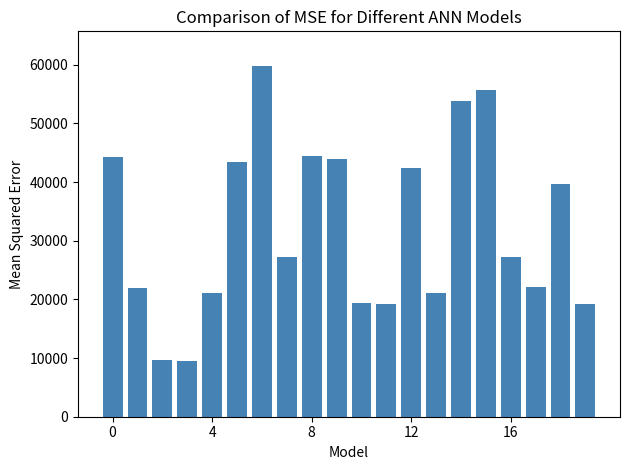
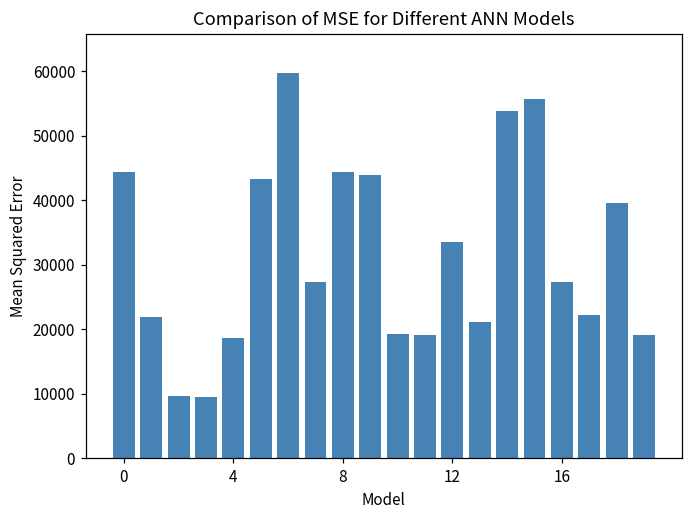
  {
    "0": 44000,
-   "4": 21000,
+   "4": 19000,
    "8": 44000,
-   "12": 42000,
+   "12": 34000,
    "16": 27000
  }
